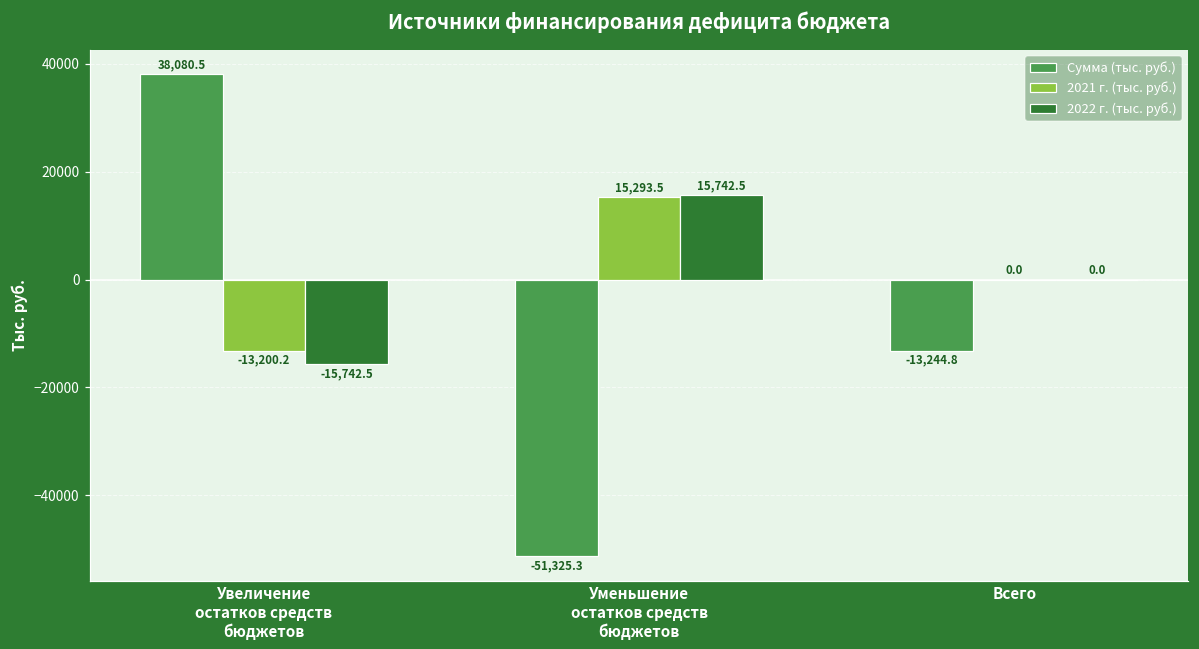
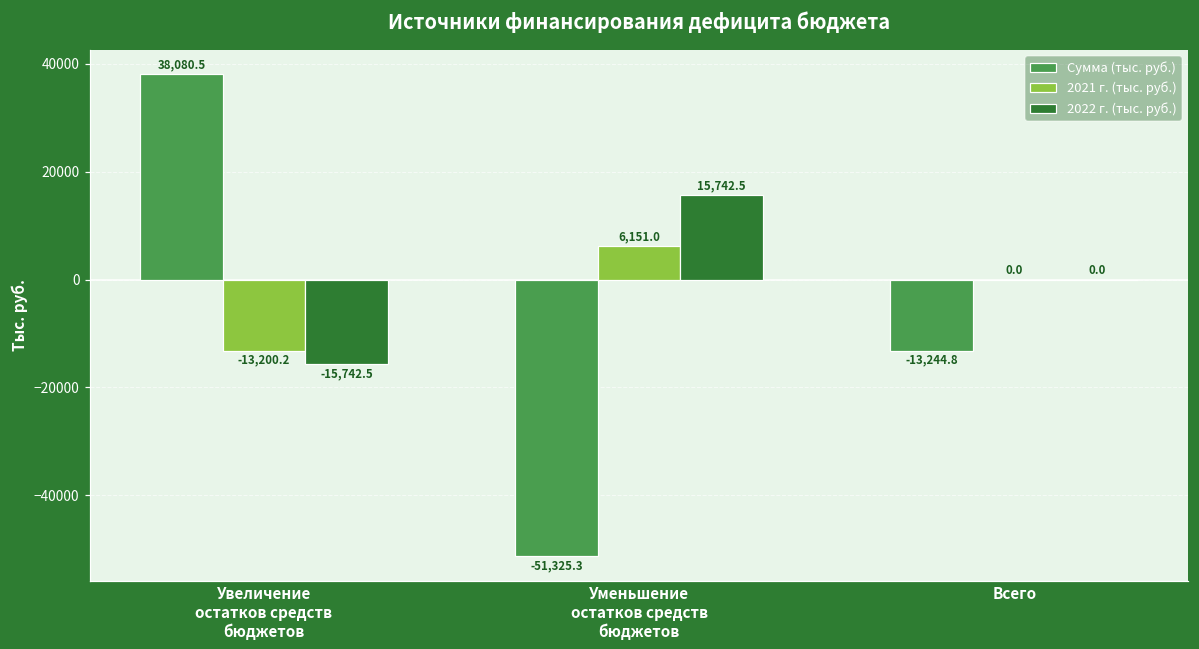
  {
    "2021 г. (тыс. руб.)": {
      "Увеличение остатков средств бюджетов": "-13,200.2",
-     "Уменьшение остатков средств бюджетов": "15,293.5",
+     "Уменьшение остатков средств бюджетов": "6,151.0",
      "Всего": "0.0"
    }
  }
